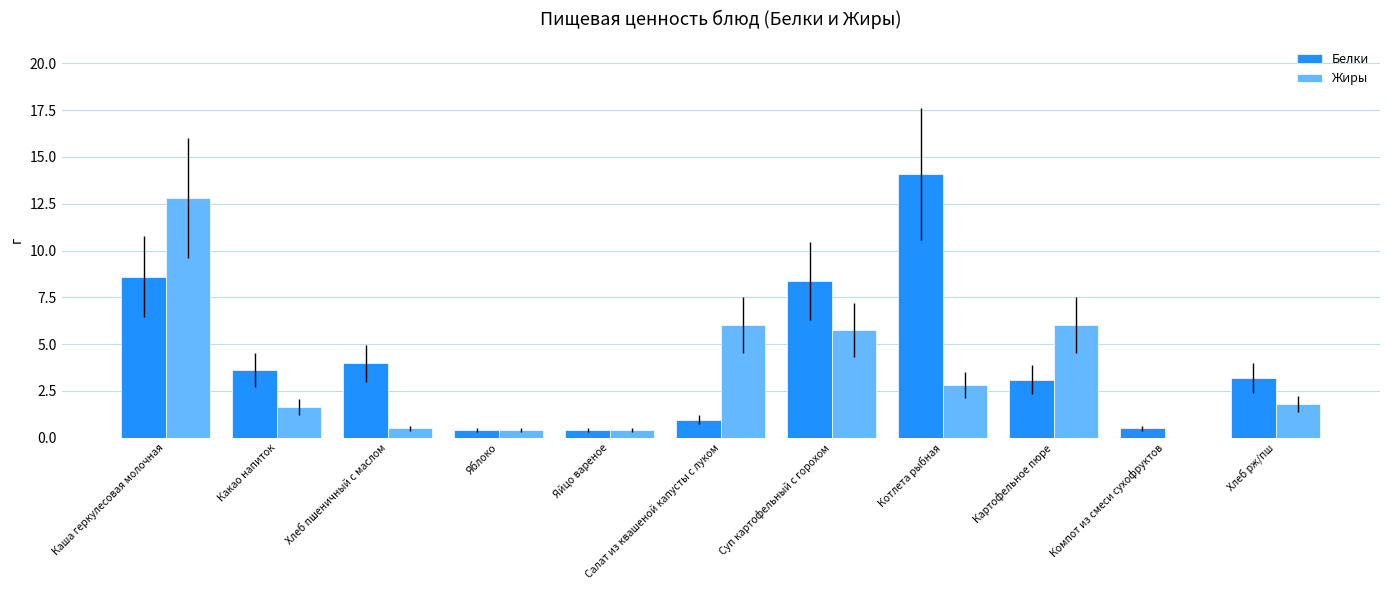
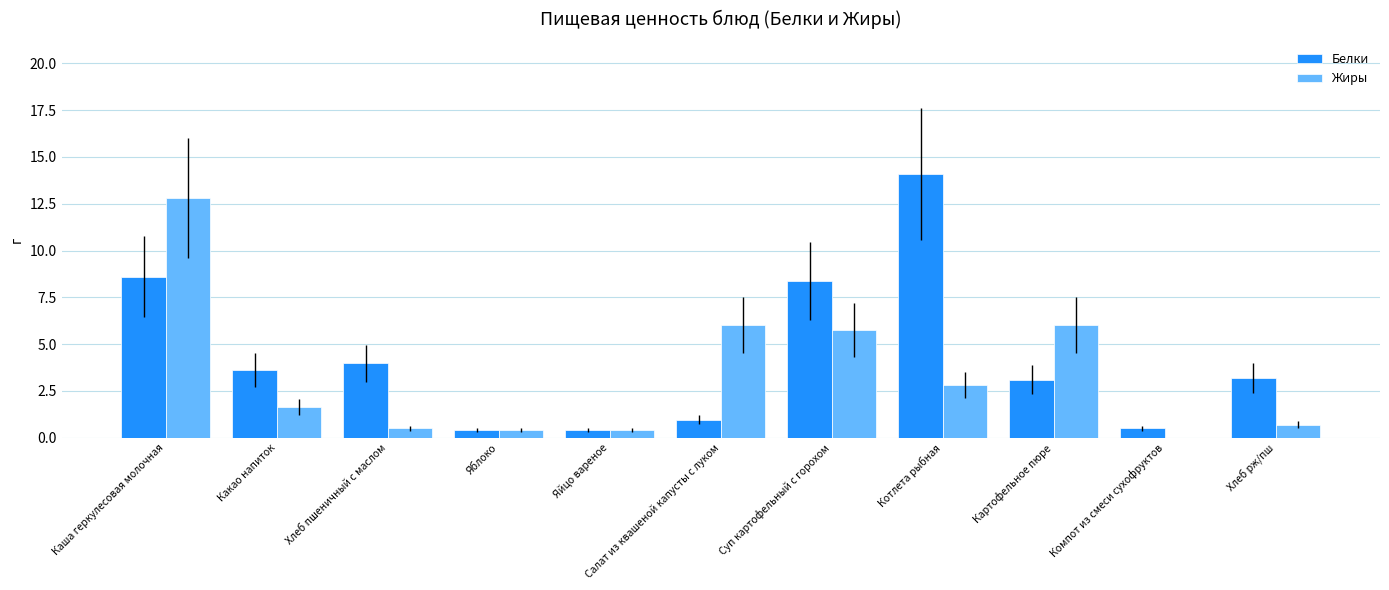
  {
    "Белки": {
      "Каша геркулесовая молочная": 8.6,
      "Какао напиток": 3.6,
      "Хлеб пшеничный с маслом": 4.0,
      "Яблоко": 0.4,
      "Яйцо вареное": 0.4,
      "Салат из квашеной капусты с луком": 1.0,
      "Суп картофельный с горохом": 8.4,
      "Котлета рыбная": 14.1,
      "Картофельное пюре": 3.1,
      "Компот из смеси сухофруктов": 0.5,
      "Хлеб рж/пш": 3.2
    },
    "Жиры": {
      "Каша геркулесовая молочная": 12.8,
      "Какао напиток": 1.6,
      "Хлеб пшеничный с маслом": 0.5,
      "Яблоко": 0.4,
      "Яйцо вареное": 0.4,
      "Салат из квашеной капусты с луком": 6.0,
      "Суп картофельный с горохом": 5.8,
      "Котлета рыбная": 2.8,
      "Картофельное пюре": 6.0,
      "Компот из смеси сухофруктов": 0.0,
-     "Хлеб рж/пш": 1.8
+     "Хлеб рж/пш": 0.7
    }
  }
